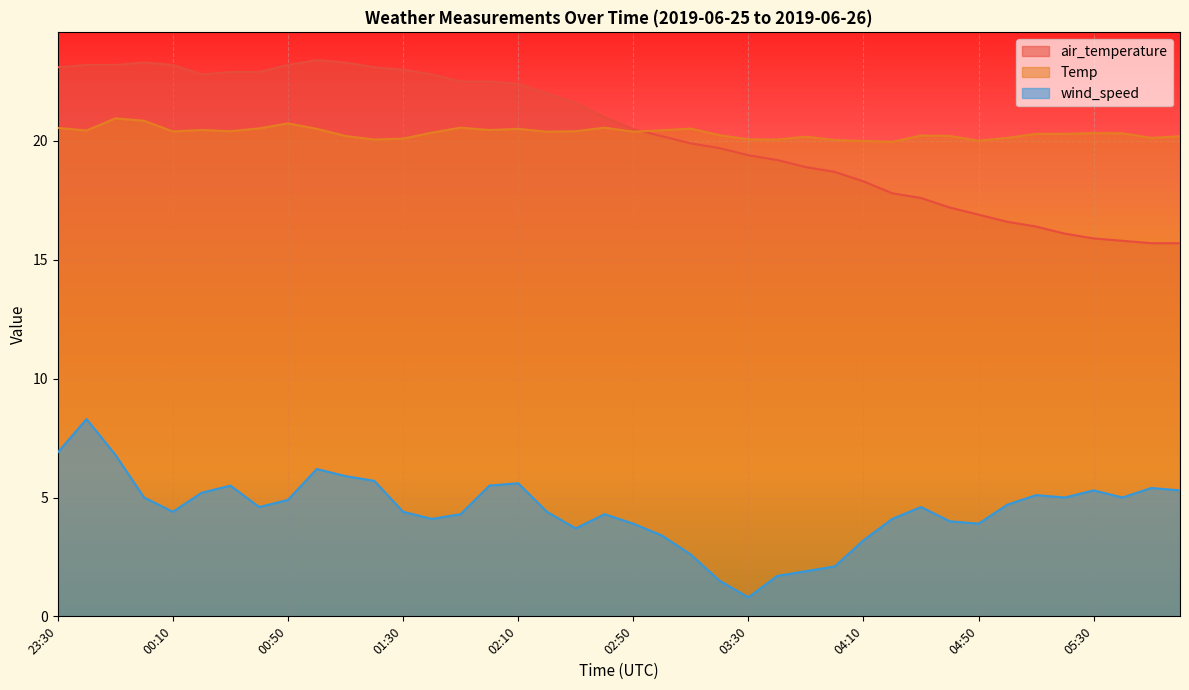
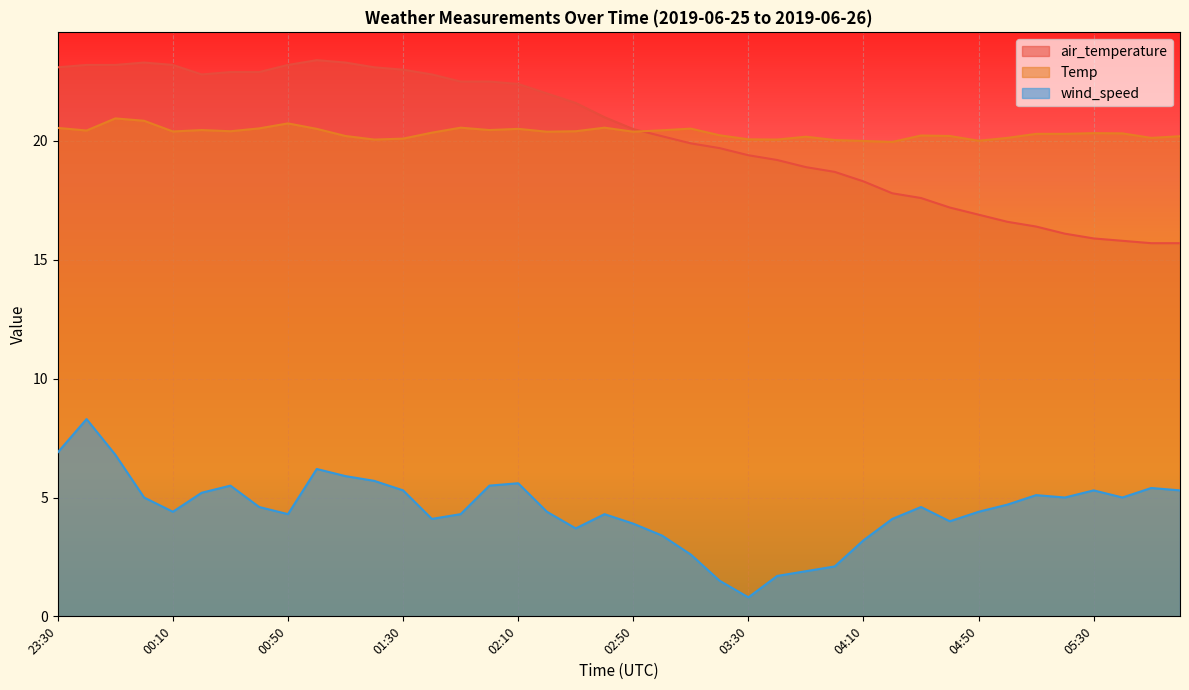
  {
    "wind_speed": {
      "23:30": 6.9,
      "00:10": 4.4,
-     "00:50": 4.9,
-     "01:30": 4.4,
+     "00:50": 4.3,
+     "01:30": 5.3,
      "02:10": 5.6,
      "02:50": 3.9,
      "03:30": 0.8,
      "04:10": 3.2,
-     "04:50": 3.9,
+     "04:50": 4.4,
      "05:30": 5.3
    }
  }
